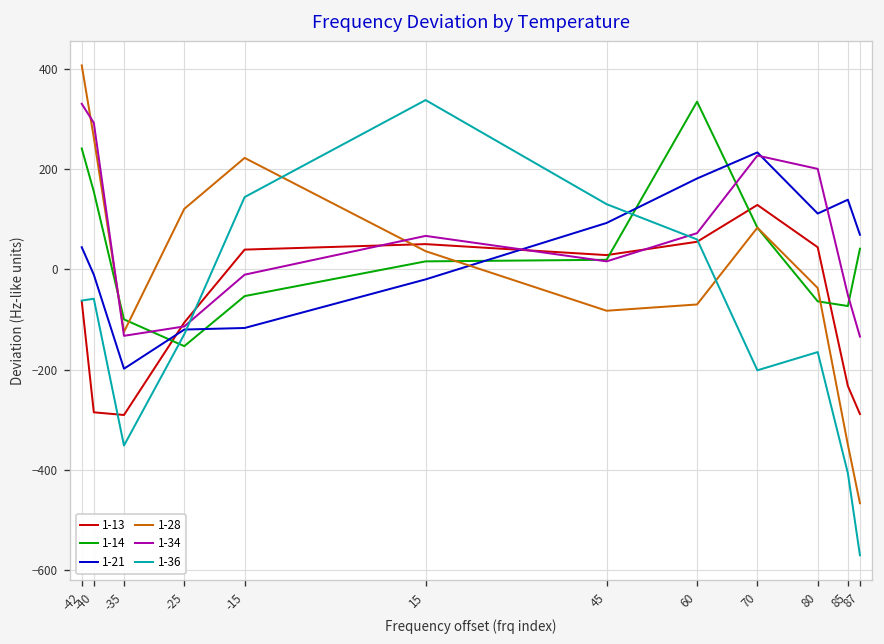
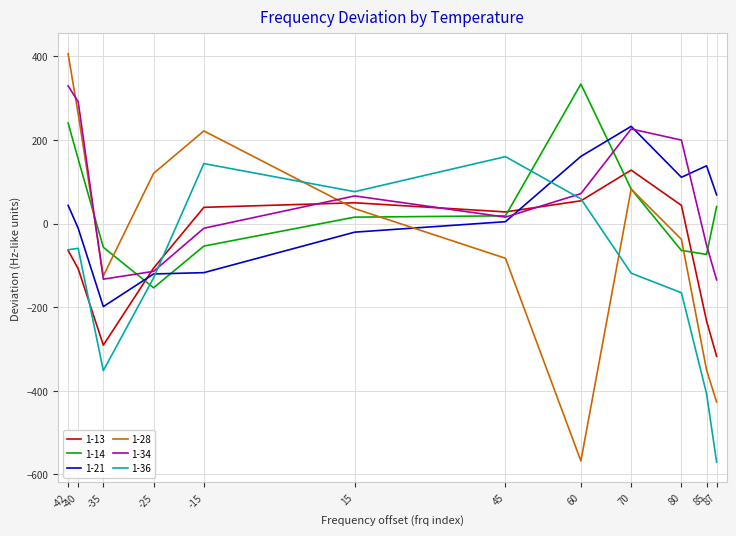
  {
    "1-13": {
-     "-40": -290,
+     "-40": -110,
      "-35": -290,
      "-25": -110,
      "-15": 40,
      "15": 50,
      "45": 30,
      "70": 130,
      "80": 40,
      "85": -230,
-     "87": -290
+     "87": -320
    },
    "1-14": {
      "-42": 240,
      "-40": 150,
-     "-35": -100,
+     "-35": -60,
      "-25": -150,
      "-15": -50,
      "15": 20,
      "60": 330,
      "80": -60,
      "85": -70,
      "87": 40
    },
    "1-21": {
      "-42": 40,
      "-40": -10,
      "-35": -200,
      "-25": -120,
      "-15": -120,
      "15": -20,
-     "45": 90,
-     "60": 180,
+     "45": 0,
+     "60": 160,
      "70": 230,
      "80": 110,
      "85": 140,
      "87": 70
    },
    "1-28": {
      "-42": 410,
      "-40": 260,
      "-35": -120,
      "-25": 120,
      "-15": 220,
      "15": 40,
      "45": -80,
-     "60": -70,
+     "60": -570,
      "80": -40,
      "85": -350,
-     "87": -470
+     "87": -430
    },
    "1-34": {
      "-42": 330,
      "-40": 290,
      "-35": -130,
      "-25": -110,
      "-15": -10,
      "15": 70,
      "60": 70,
      "70": 230,
      "80": 200,
      "85": -50,
      "87": -130
    },
    "1-36": {
      "-40": -60,
      "-35": -350,
      "-25": -130,
      "-15": 140,
-     "15": 340,
-     "45": 130,
-     "70": -200,
+     "15": 80,
+     "45": 160,
+     "70": -120,
      "80": -170,
      "85": -410,
      "87": -570
    }
  }
